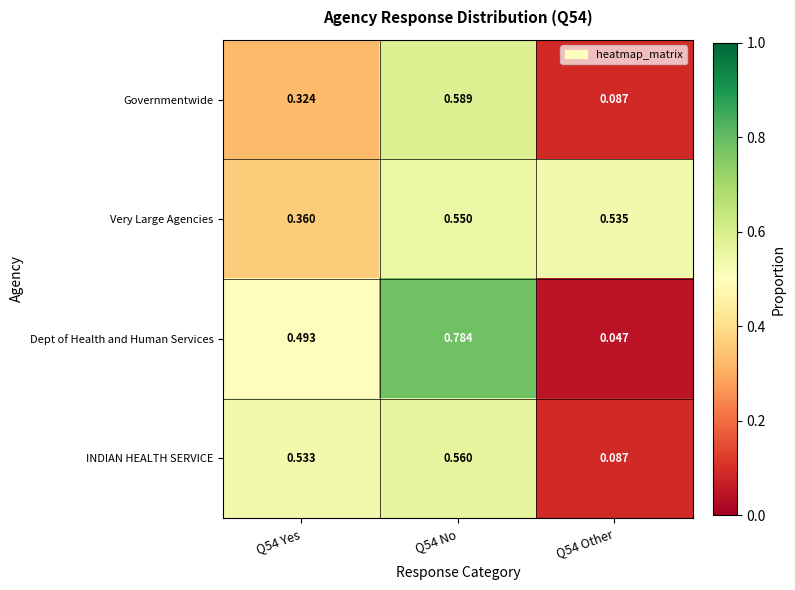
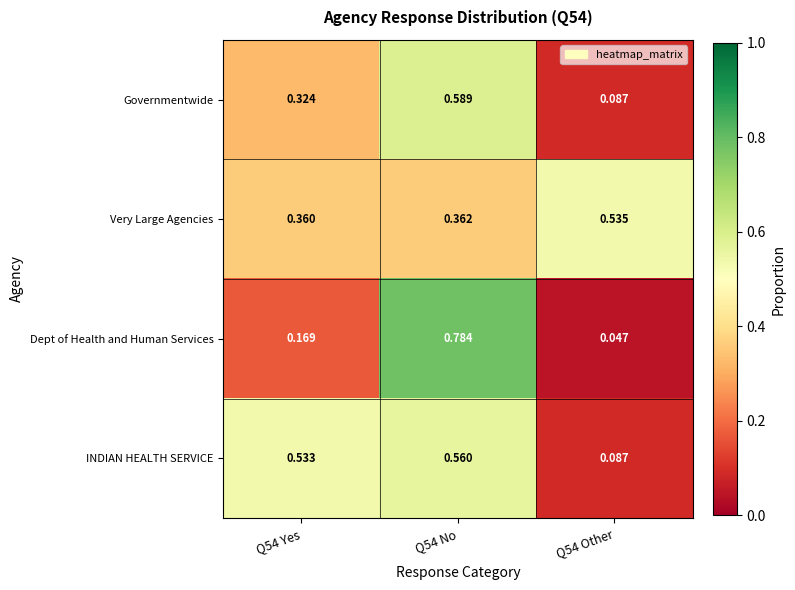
  {
    "Governmentwide": {
      "Q54 Yes": 0.324,
      "Q54 No": 0.589,
      "Q54 Other": 0.087
    },
    "Very Large Agencies": {
      "Q54 Yes": 0.360,
-     "Q54 No": 0.550,
+     "Q54 No": 0.362,
      "Q54 Other": 0.535
    },
    "Dept of Health and Human Services": {
-     "Q54 Yes": 0.493,
+     "Q54 Yes": 0.169,
      "Q54 No": 0.784,
      "Q54 Other": 0.047
    },
    "INDIAN HEALTH SERVICE": {
      "Q54 Yes": 0.533,
      "Q54 No": 0.560,
      "Q54 Other": 0.087
    }
  }
